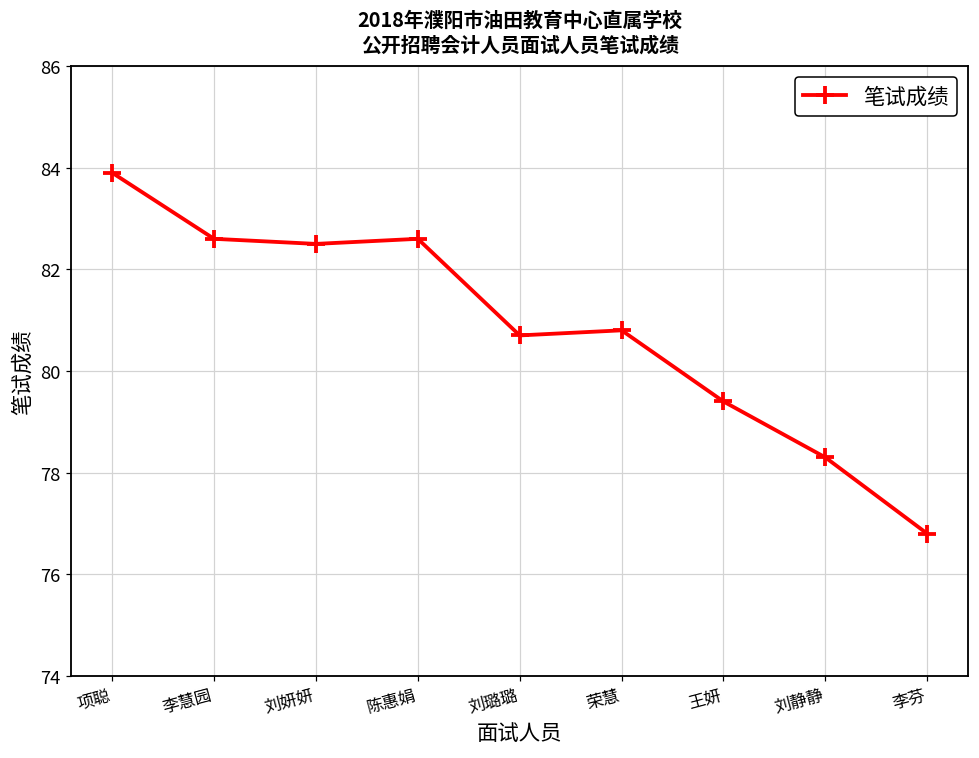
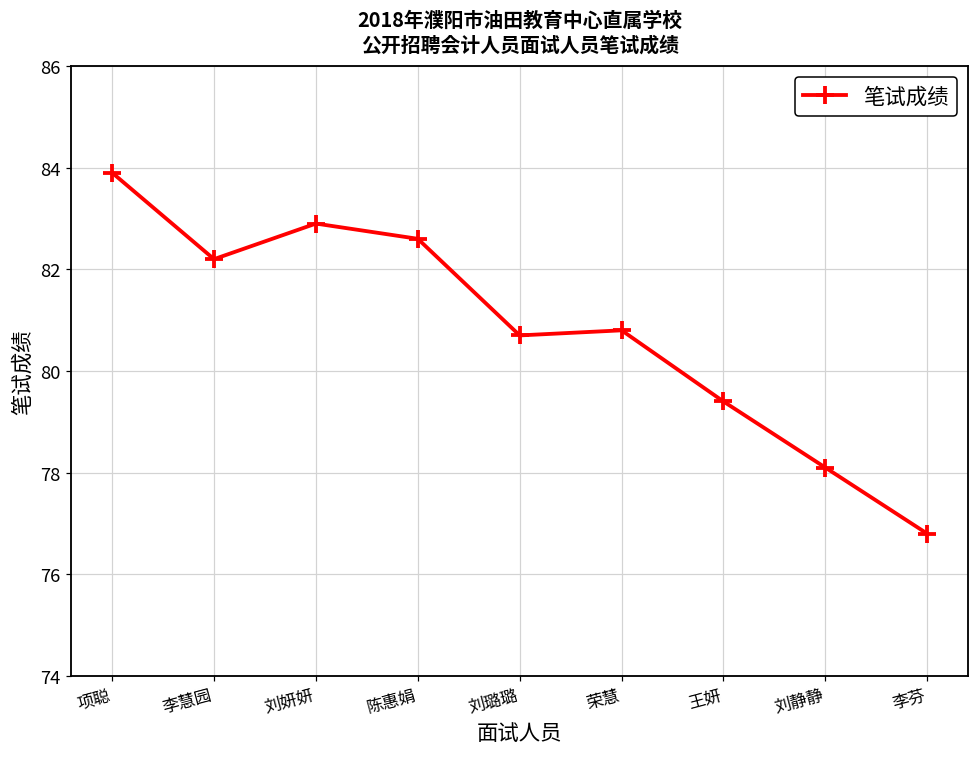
  {
    "项聪": 83.9,
-   "李慧园": 82.6,
-   "刘妍妍": 82.5,
+   "李慧园": 82.2,
+   "刘妍妍": 82.9,
    "陈惠娟": 82.6,
    "刘璐璐": 80.7,
    "荣慧": 80.8,
    "王妍": 79.4,
-   "刘静静": 78.3,
+   "刘静静": 78.1,
    "李芬": 76.8
  }
